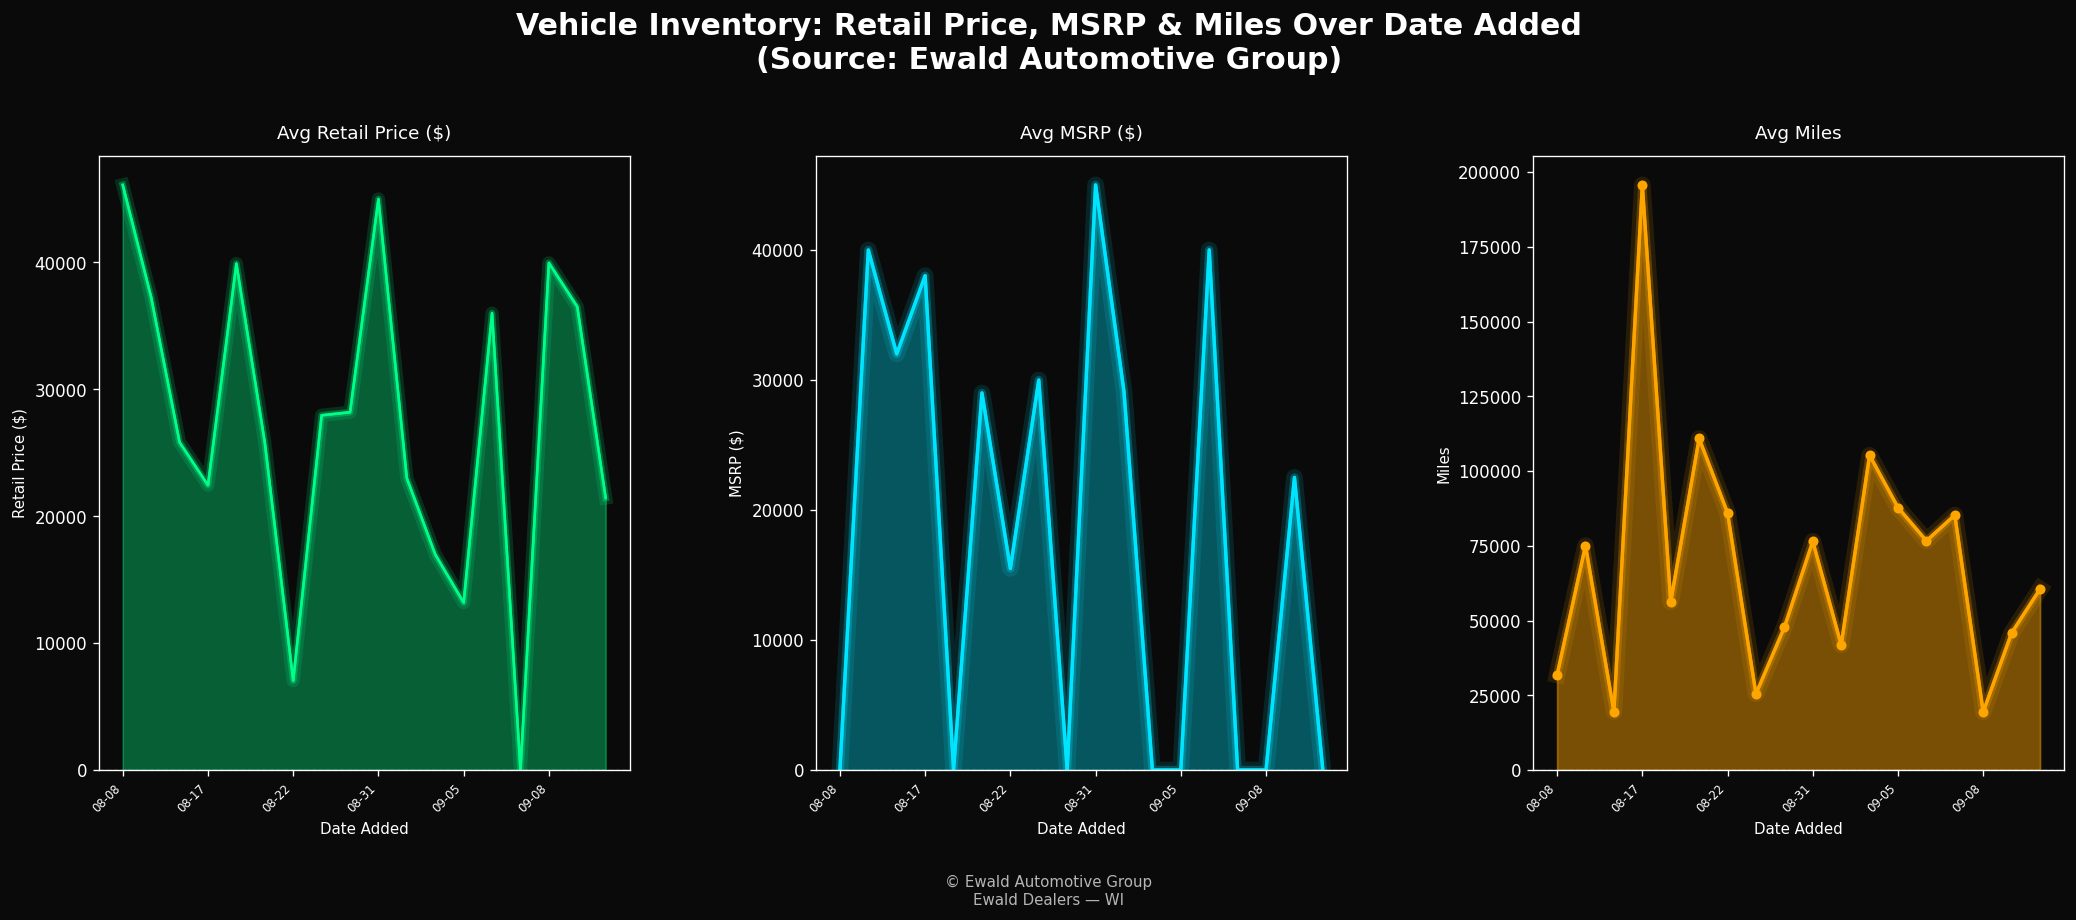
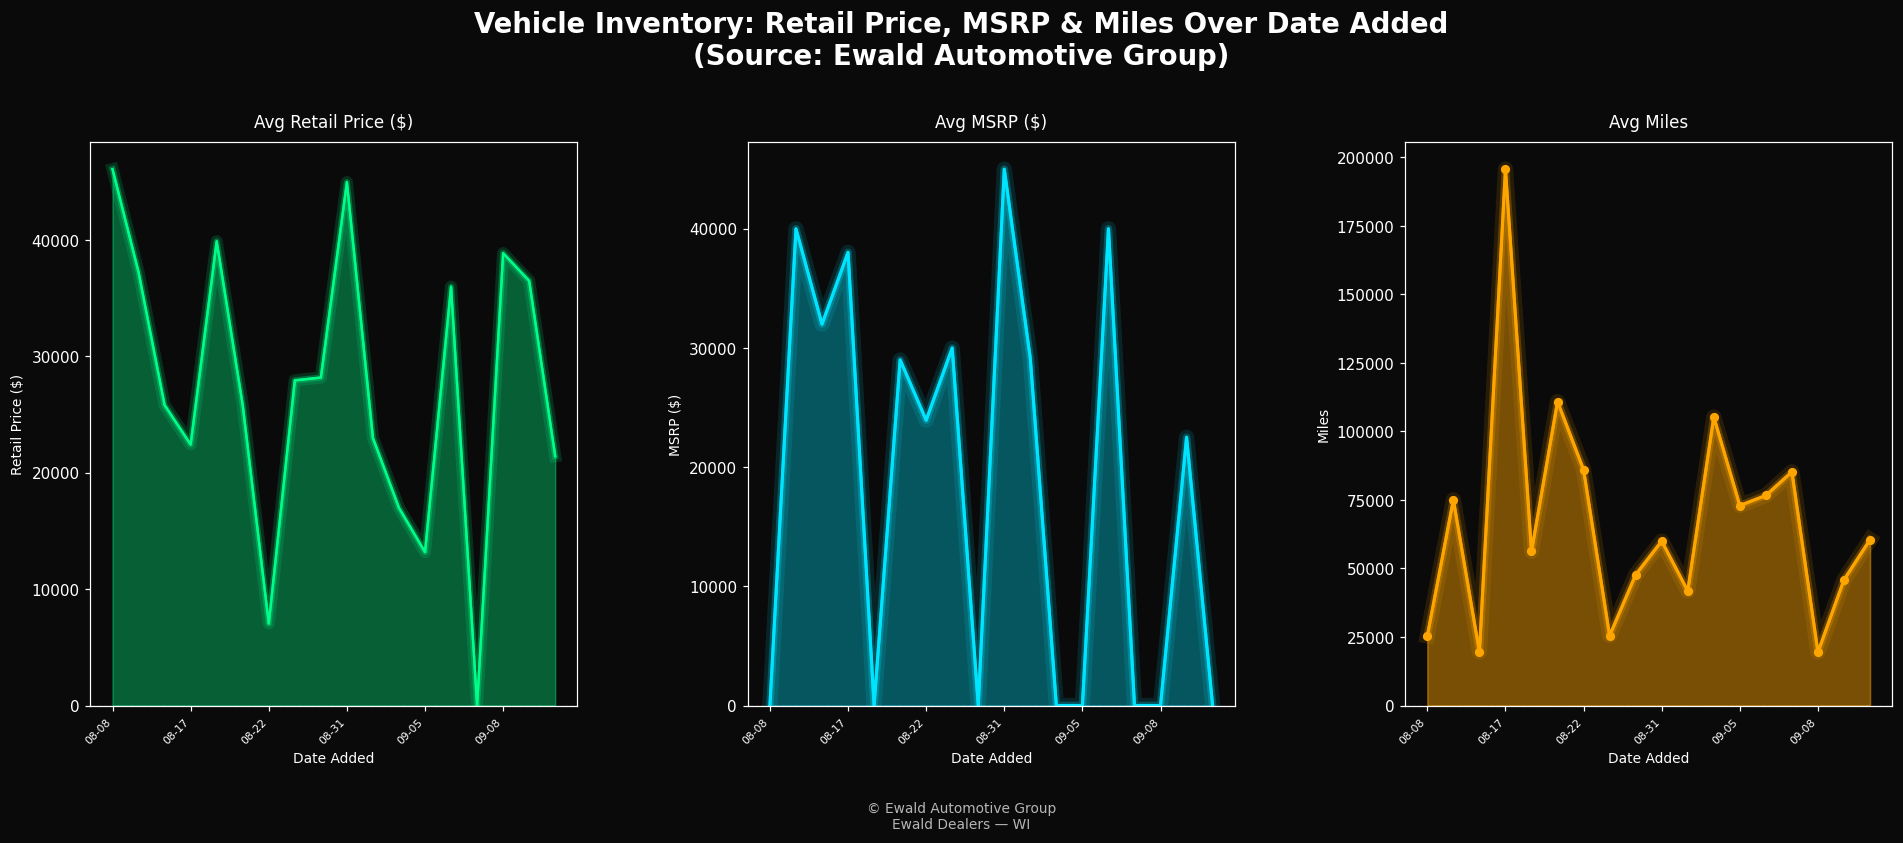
  {
    "Avg Retail Price ($)": {
      "08-08": 46100,
      "08-17": 22400,
      "08-22": 7000,
      "08-31": 45000,
      "09-05": 13200,
-     "09-08": 40000
+     "09-08": 38900
    },
    "Avg MSRP ($)": {
      "08-08": 0,
      "08-17": 38000,
-     "08-22": 15500,
+     "08-22": 23900,
      "08-31": 45000,
      "09-05": 0,
      "09-08": 0
    },
    "Avg Miles": {
-     "08-08": 32000,
+     "08-08": 25000,
      "08-17": 196000,
      "08-22": 86000,
-     "08-31": 76000,
-     "09-05": 88000,
+     "08-31": 60000,
+     "09-05": 73000,
      "09-08": 19000
    }
  }
